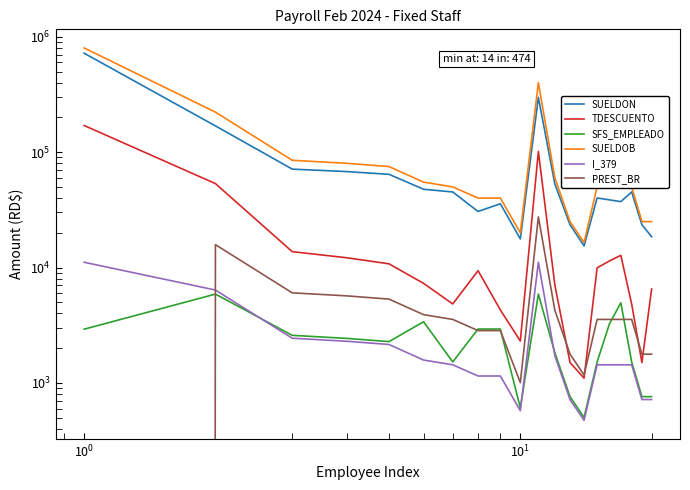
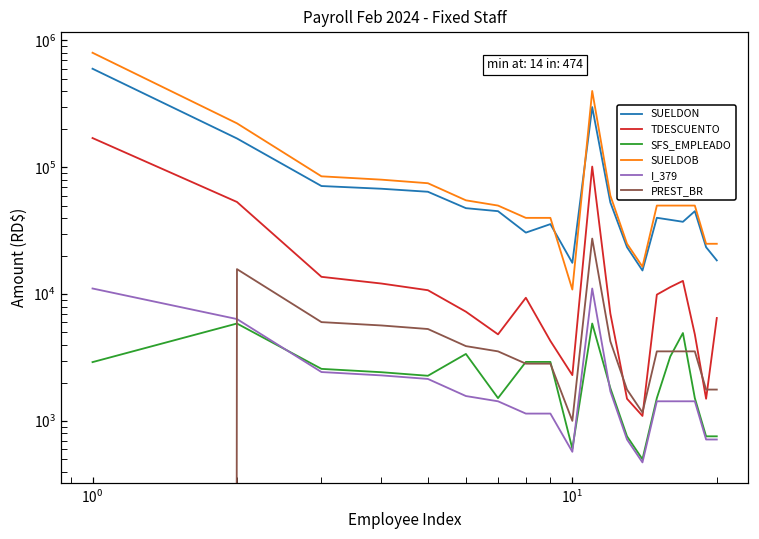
  {
    "SUELDON": {
-     "10^0": 700000,
+     "10^0": 600000,
      "10^1": 18000
    },
    "TDESCUENTO": {
      "10^0": 170000,
      "10^1": 2300
    },
    "SFS_EMPLEADO": {
      "10^0": 2900,
      "10^1": 600
    },
    "SUELDOB": {
      "10^0": 800000,
-     "10^1": 20000
+     "10^1": 11000
    },
    "I_379": {
      "10^0": 11000,
      "10^1": 600
    },
    "PREST_BR": {
      "10^1": 1000
    }
  }
